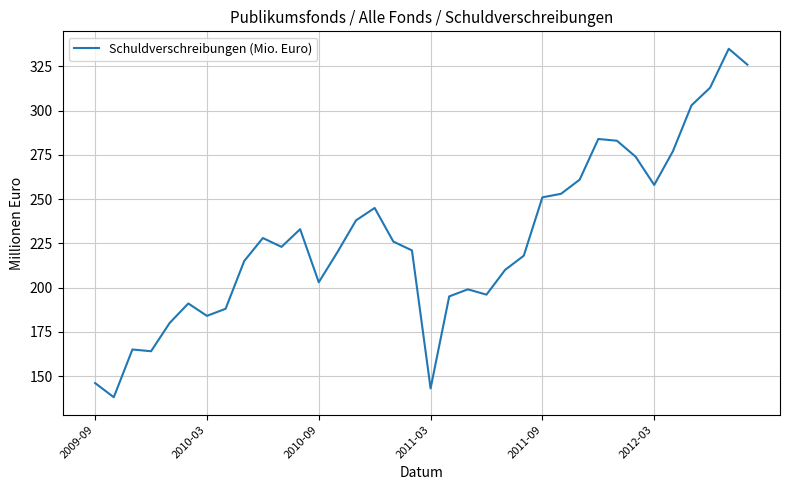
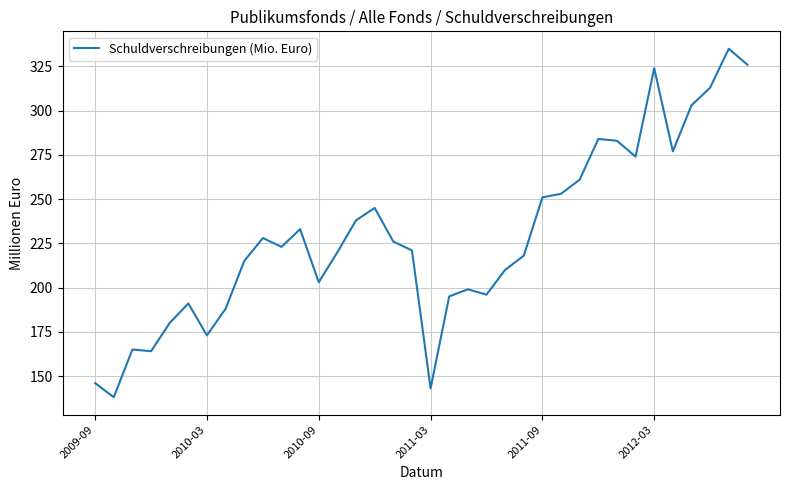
  {
    "2009-09": 146,
-   "2010-03": 184,
+   "2010-03": 173,
    "2010-09": 203,
    "2011-03": 143,
    "2011-09": 251,
-   "2012-03": 258
+   "2012-03": 324
  }
